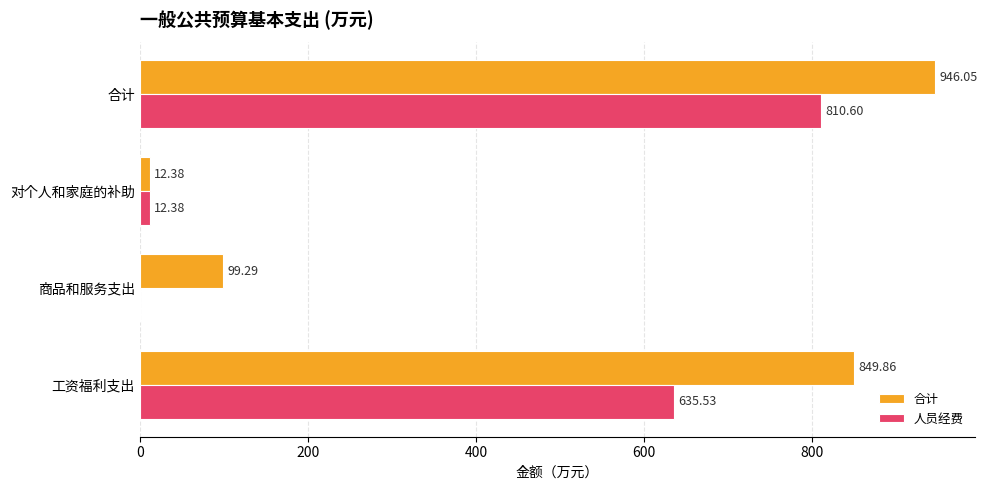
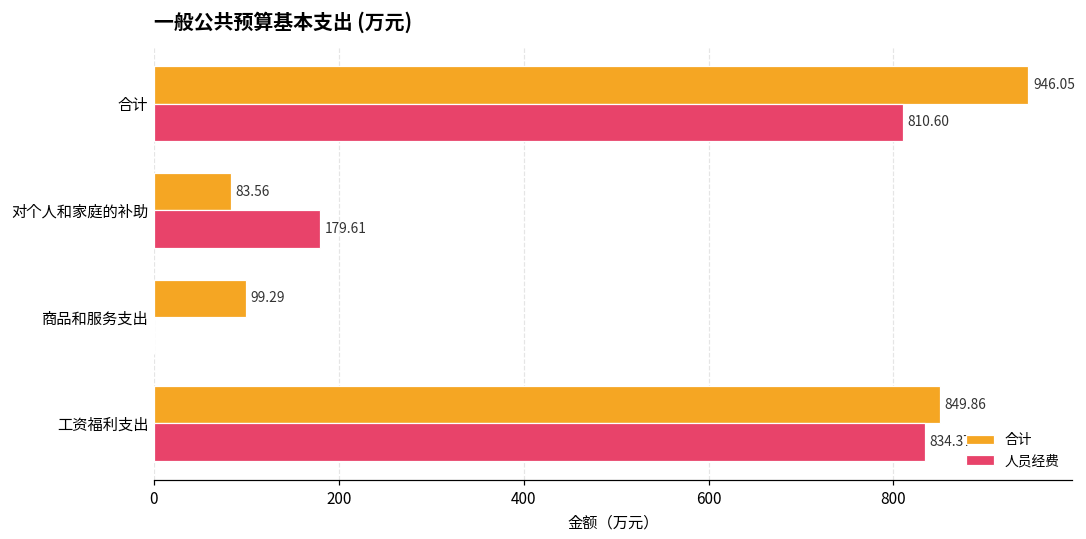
  {
    "合计": {
      "合计": 946.05,
-     "对个人和家庭的补助": 12.38,
+     "对个人和家庭的补助": 83.56,
      "商品和服务支出": 99.29,
      "工资福利支出": 849.86
    },
    "人员经费": {
      "合计": 810.60,
-     "对个人和家庭的补助": 12.38,
-     "工资福利支出": 635.53
+     "对个人和家庭的补助": 179.61,
+     "工资福利支出": 834.37
    }
  }
